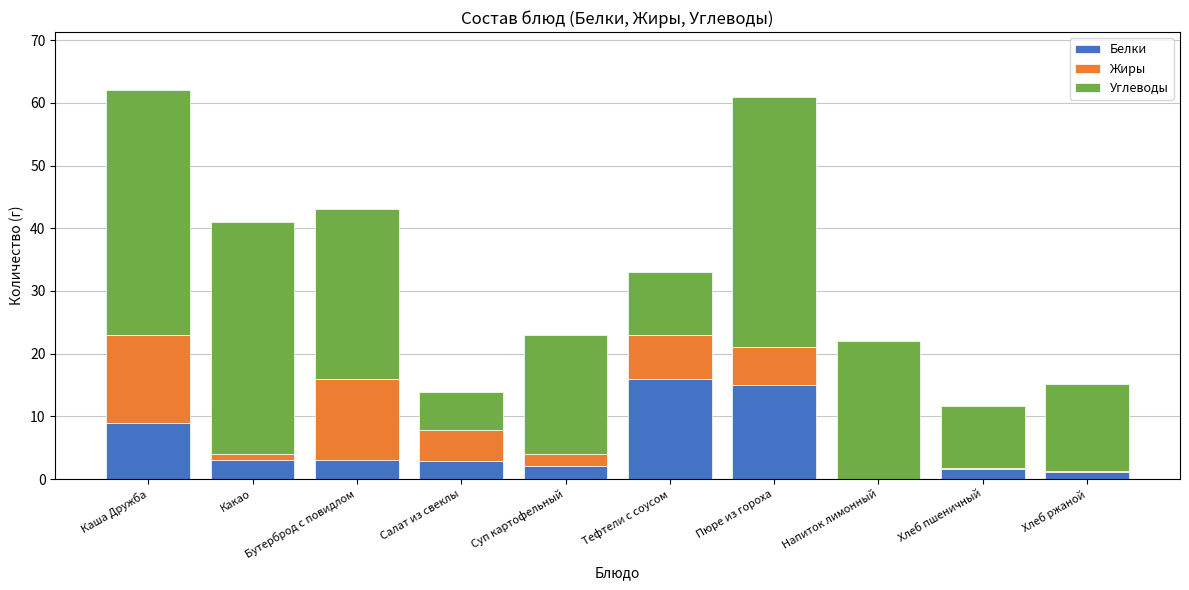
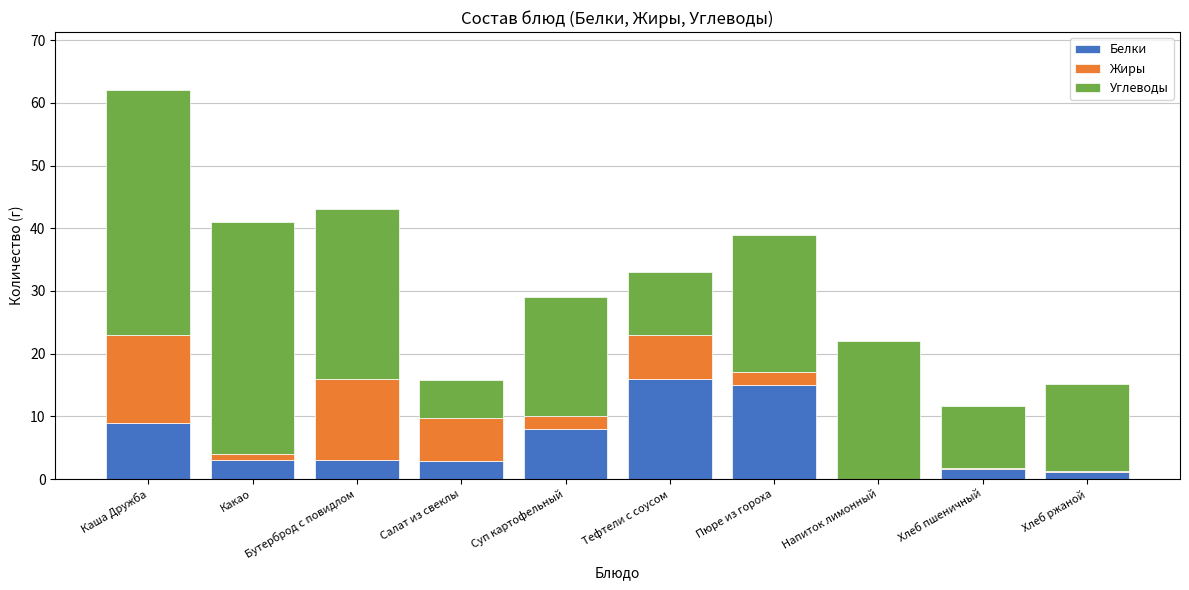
  {
    "Белки": {
      "Каша Дружба": 9,
      "Какао": 3,
      "Бутерброд с повидлом": 3,
      "Салат из свеклы": 3,
-     "Суп картофельный": 2,
+     "Суп картофельный": 8,
      "Тефтели с соусом": 16,
      "Пюре из гороха": 15,
      "Напиток лимонный": 0,
      "Хлеб пшеничный": 2,
      "Хлеб ржаной": 1
    },
    "Жиры": {
      "Каша Дружба": 14,
      "Какао": 1,
      "Бутерброд с повидлом": 13,
-     "Салат из свеклы": 5,
+     "Салат из свеклы": 7,
      "Суп картофельный": 2,
      "Тефтели с соусом": 7,
-     "Пюре из гороха": 6,
+     "Пюре из гороха": 2,
      "Напиток лимонный": 0
    },
    "Углеводы": {
      "Каша Дружба": 39,
      "Какао": 37,
      "Бутерброд с повидлом": 27,
      "Салат из свеклы": 6,
      "Суп картофельный": 19,
      "Тефтели с соусом": 10,
-     "Пюре из гороха": 40,
+     "Пюре из гороха": 22,
      "Напиток лимонный": 22,
      "Хлеб пшеничный": 10,
      "Хлеб ржаной": 14
    }
  }
